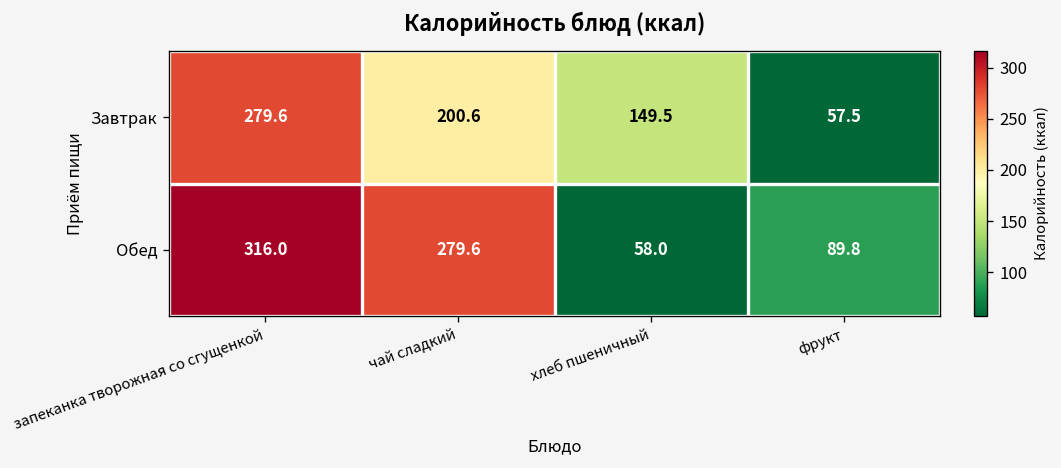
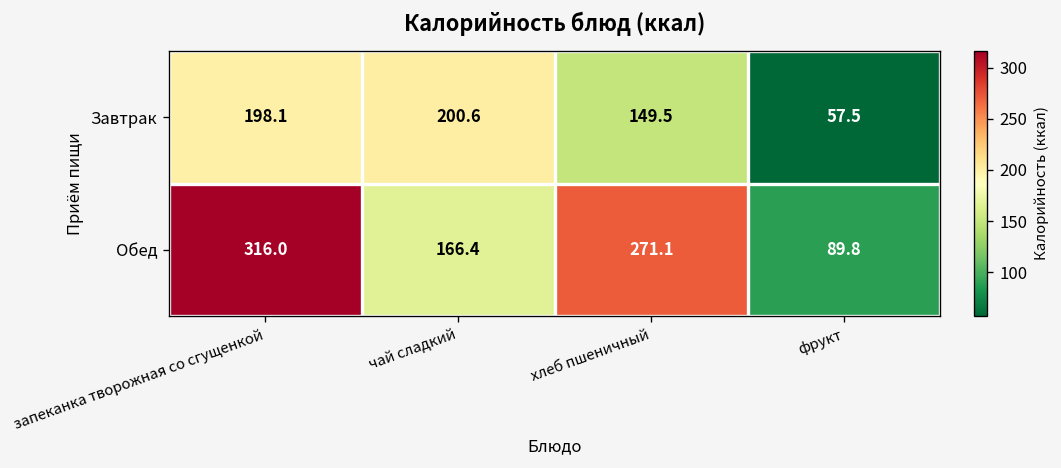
  {
    "Завтрак": {
-     "запеканка творожная со сгущенкой": 279.6,
+     "запеканка творожная со сгущенкой": 198.1,
      "чай сладкий": 200.6,
      "хлеб пшеничный": 149.5,
      "фрукт": 57.5
    },
    "Обед": {
      "запеканка творожная со сгущенкой": 316.0,
-     "чай сладкий": 279.6,
-     "хлеб пшеничный": 58.0,
+     "чай сладкий": 166.4,
+     "хлеб пшеничный": 271.1,
      "фрукт": 89.8
    }
  }
